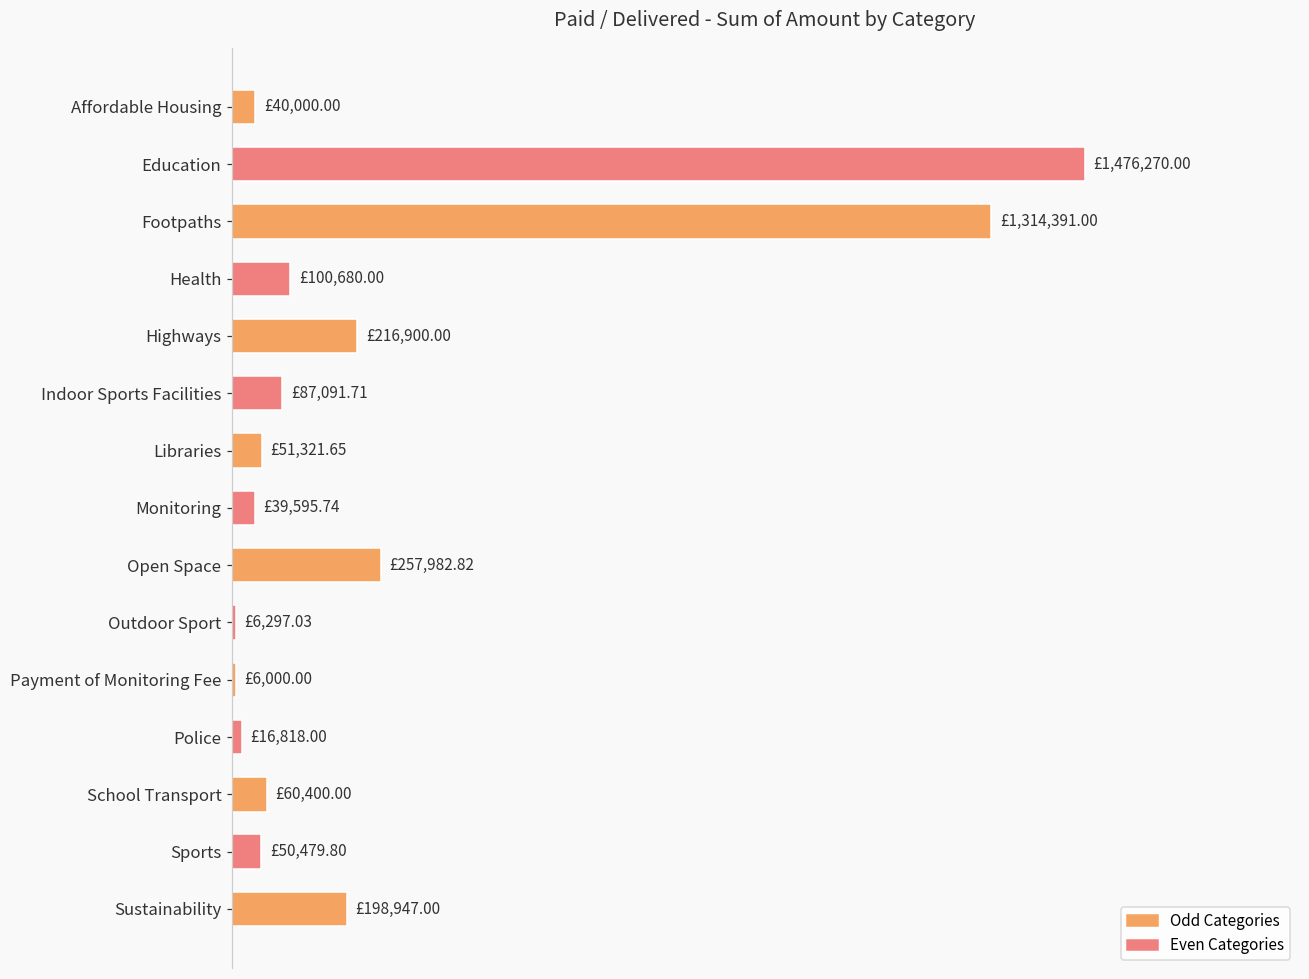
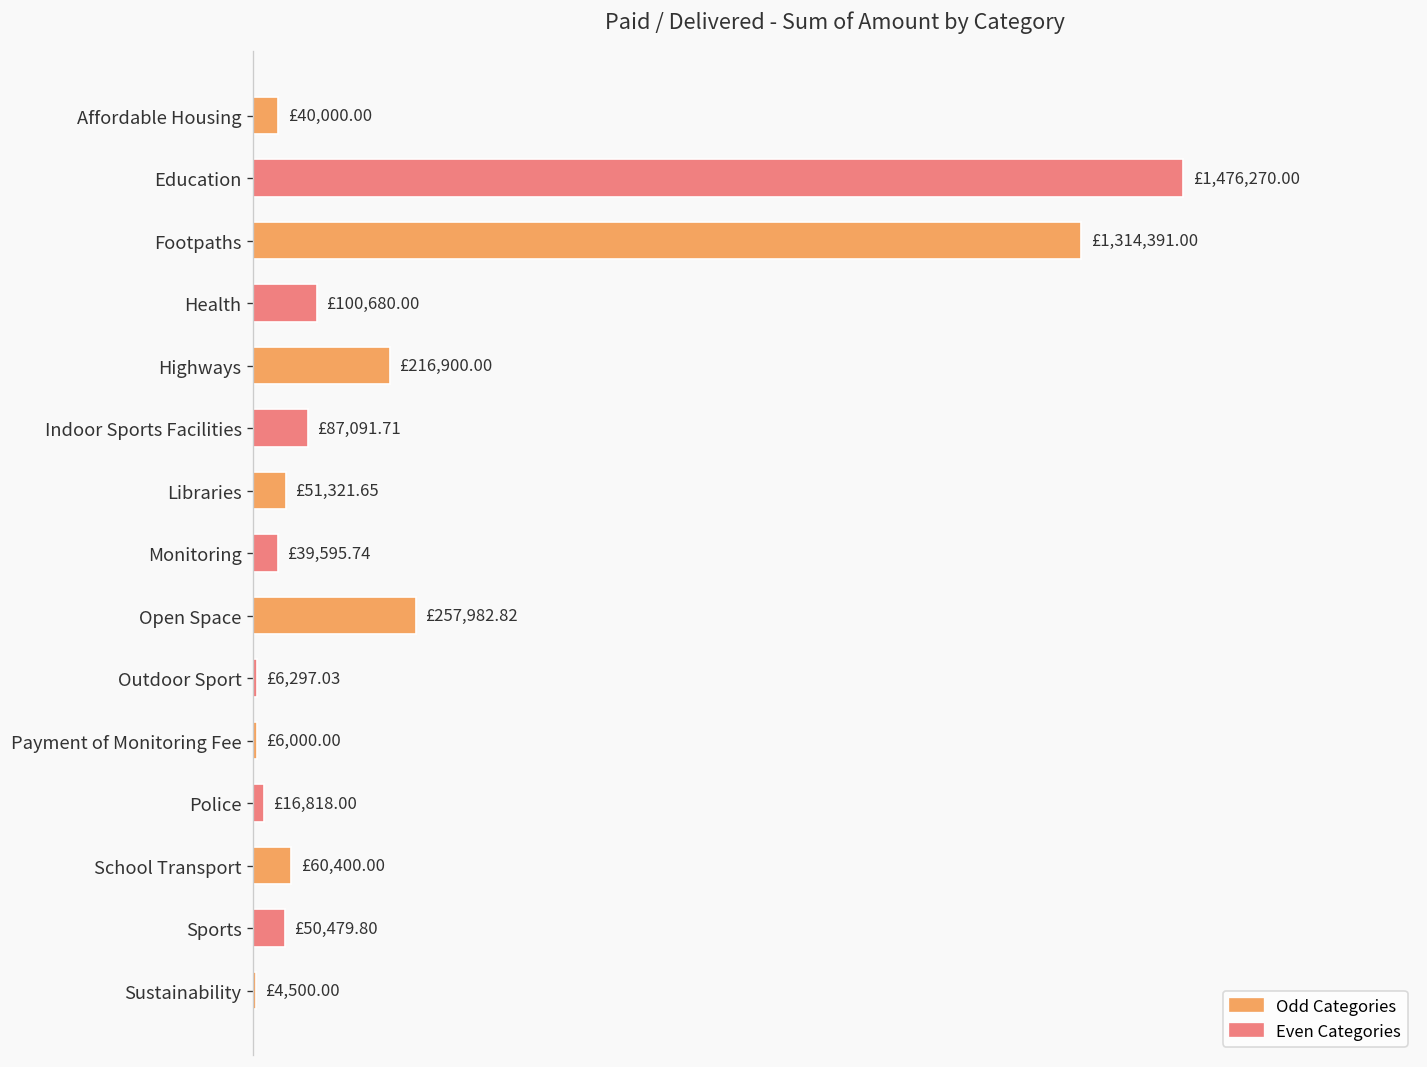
  {
    "Affordable Housing": "£40,000.00",
    "Education": "£1,476,270.00",
    "Footpaths": "£1,314,391.00",
    "Health": "£100,680.00",
    "Highways": "£216,900.00",
    "Indoor Sports Facilities": "£87,091.71",
    "Libraries": "£51,321.65",
    "Monitoring": "£39,595.74",
    "Open Space": "£257,982.82",
    "Outdoor Sport": "£6,297.03",
    "Payment of Monitoring Fee": "£6,000.00",
    "Police": "£16,818.00",
    "School Transport": "£60,400.00",
    "Sports": "£50,479.80",
-   "Sustainability": "£198,947.00"
+   "Sustainability": "£4,500.00"
  }
